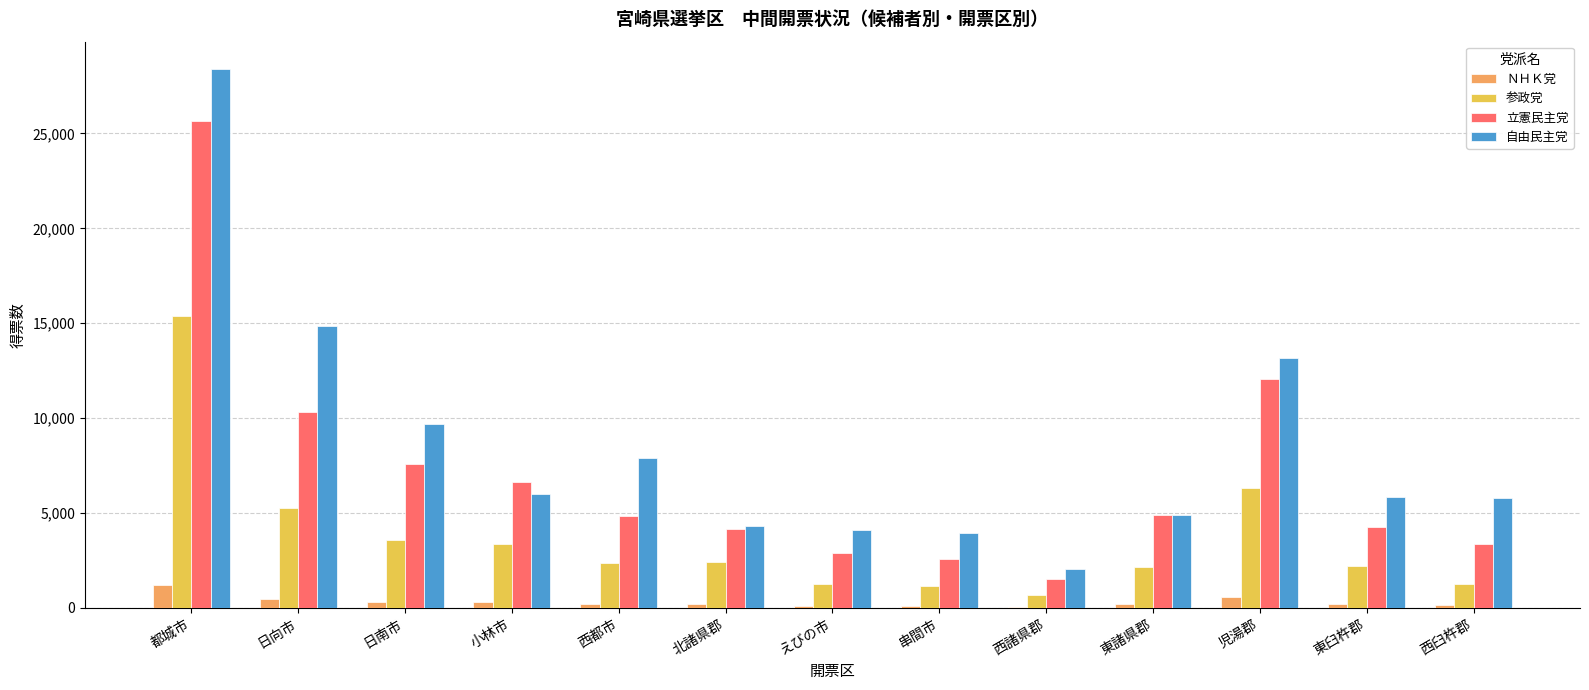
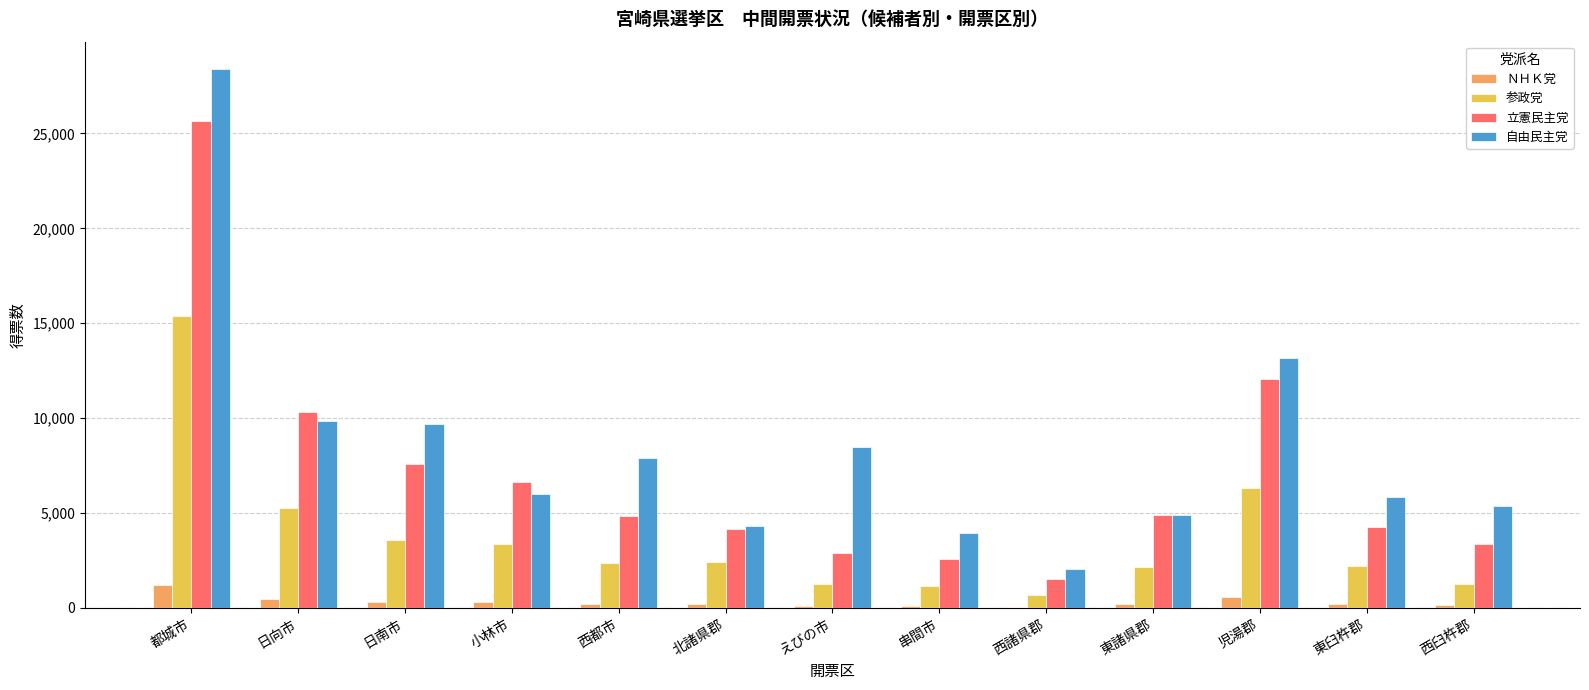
  {
    "自由民主党": {
      "都城市": "28,400",
-     "日向市": "14,900",
+     "日向市": "9,900",
      "日南市": "9,700",
      "小林市": "6,000",
      "西都市": "7,900",
      "北諸県郡": "4,300",
-     "えびの市": "4,100",
+     "えびの市": "8,500",
      "串間市": "3,900",
      "西諸県郡": "2,100",
      "東諸県郡": "4,900",
      "児湯郡": "13,200",
      "東臼杵郡": "5,800",
-     "西臼杵郡": "5,800"
+     "西臼杵郡": "5,300"
    }
  }
